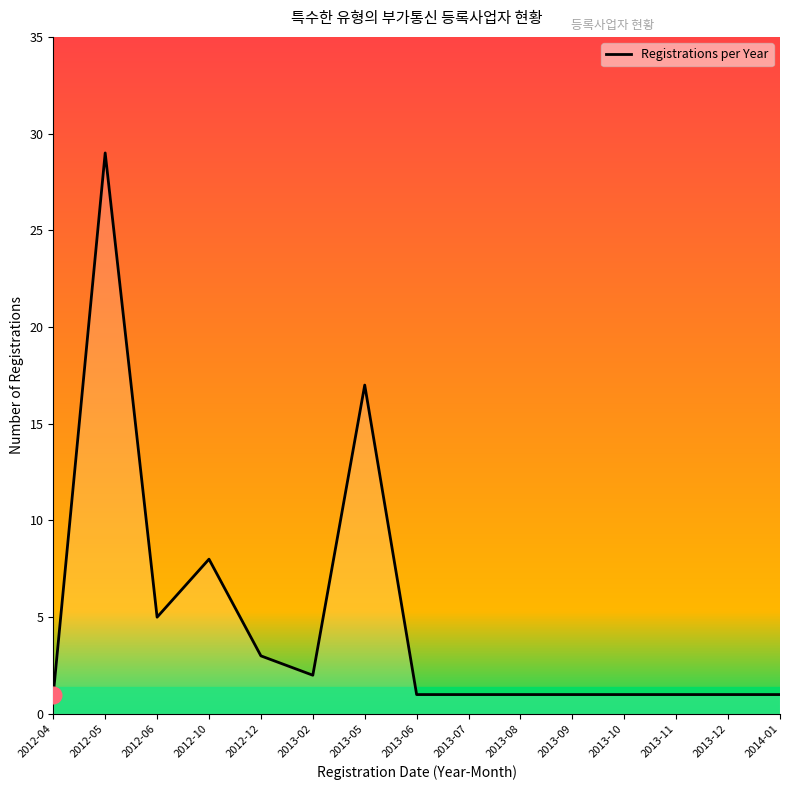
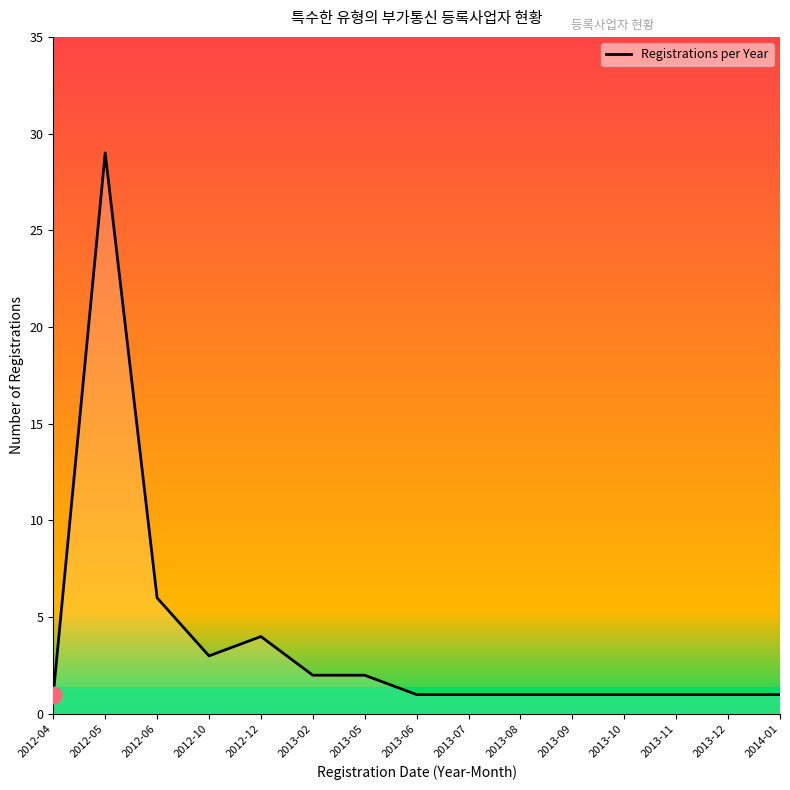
  {
    "Registrations per Year": {
      "2012-05": 29,
-     "2012-06": 5,
-     "2012-10": 8,
-     "2012-12": 3,
+     "2012-06": 6,
+     "2012-10": 3,
+     "2012-12": 4,
      "2013-02": 2,
-     "2013-05": 17
+     "2013-05": 2
    }
  }
